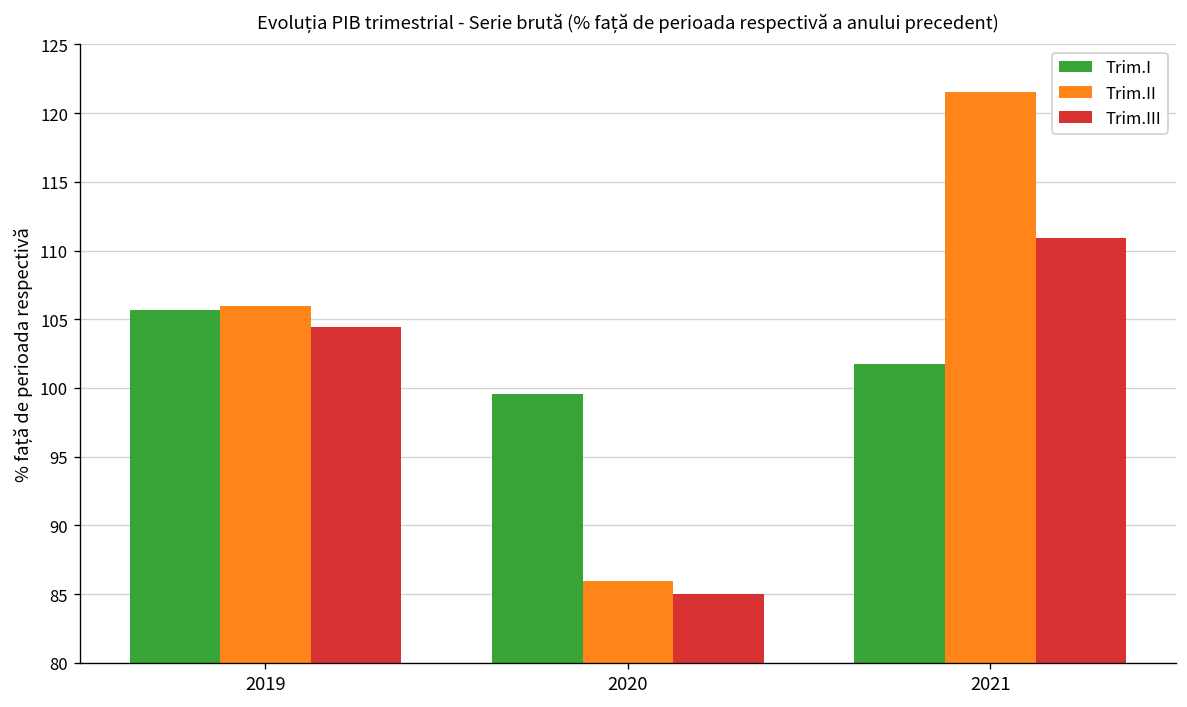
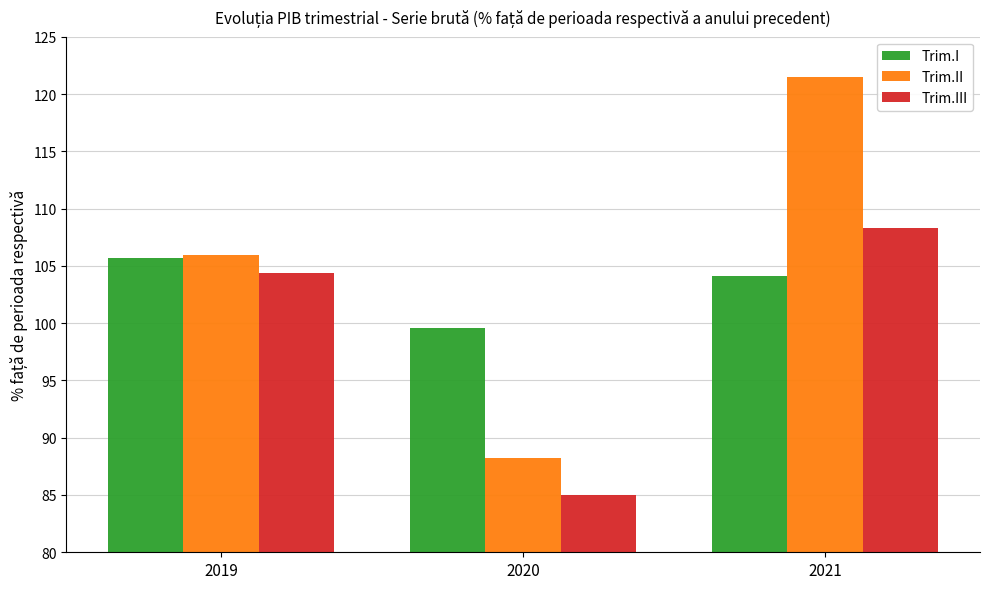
  {
    "Trim.I": {
      "2019": 105.7,
      "2020": 99.6,
-     "2021": 101.8
+     "2021": 104.1
    },
    "Trim.II": {
      "2019": 105.9,
-     "2020": 86.0,
+     "2020": 88.2,
      "2021": 121.5
    },
    "Trim.III": {
      "2019": 104.4,
      "2020": 85.0,
-     "2021": 110.9
+     "2021": 108.3
    }
  }
